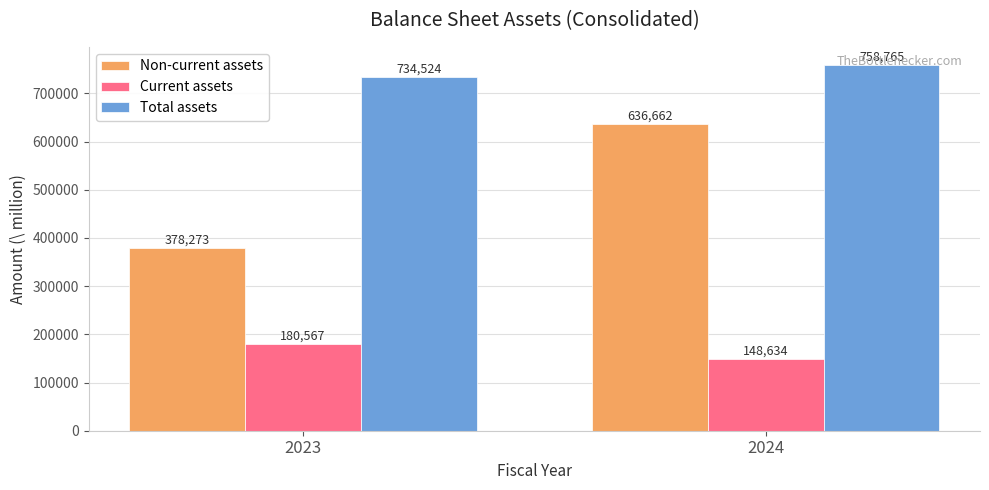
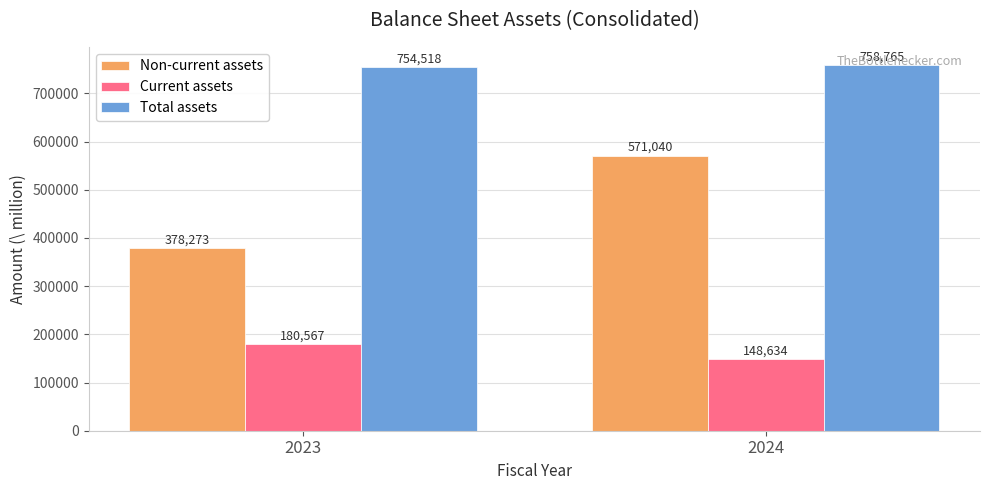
  {
    "Non-current assets": {
      "2023": "378,273",
-     "2024": "636,662"
+     "2024": "571,040"
    },
    "Current assets": {
      "2023": "180,567",
      "2024": "148,634"
    },
    "Total assets": {
-     "2023": "734,524"
+     "2023": "754,518"
    }
  }
